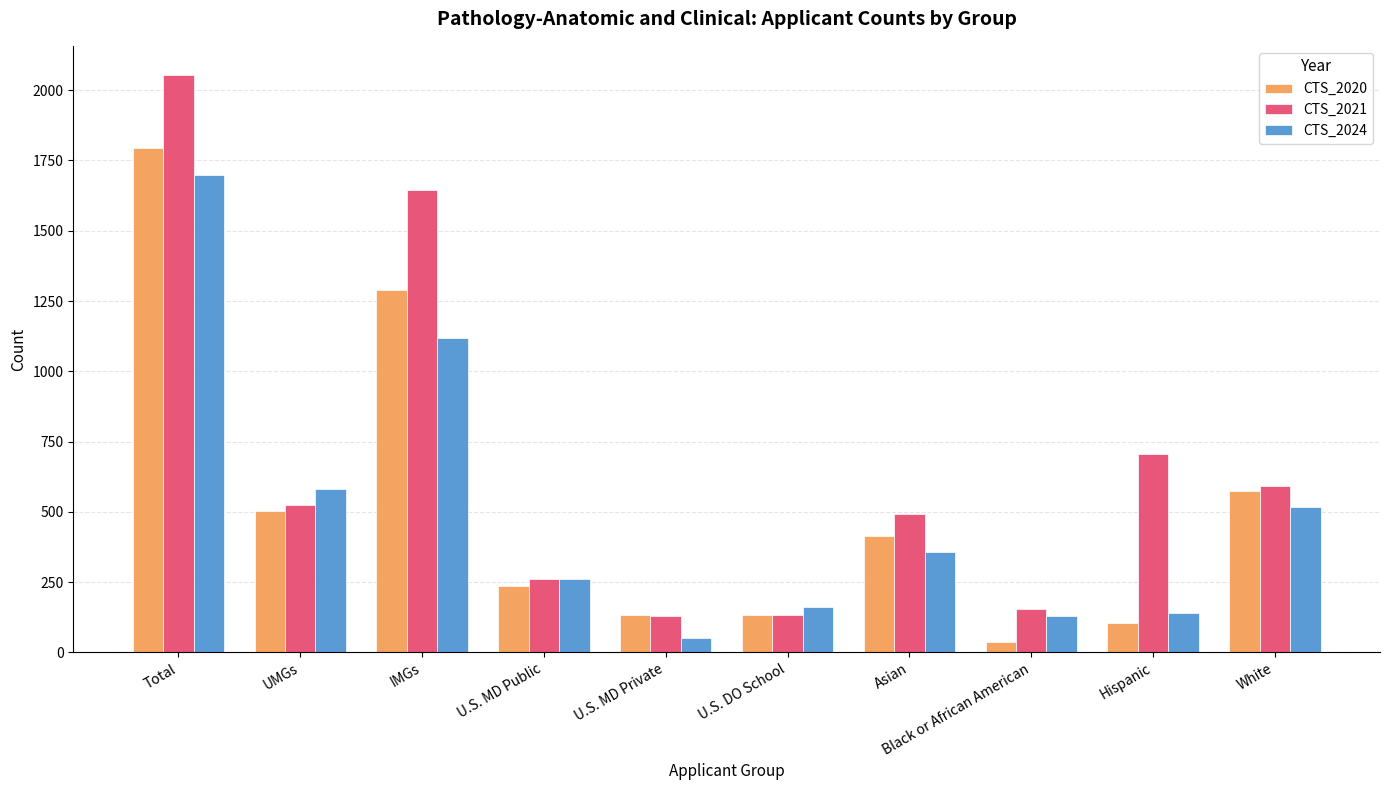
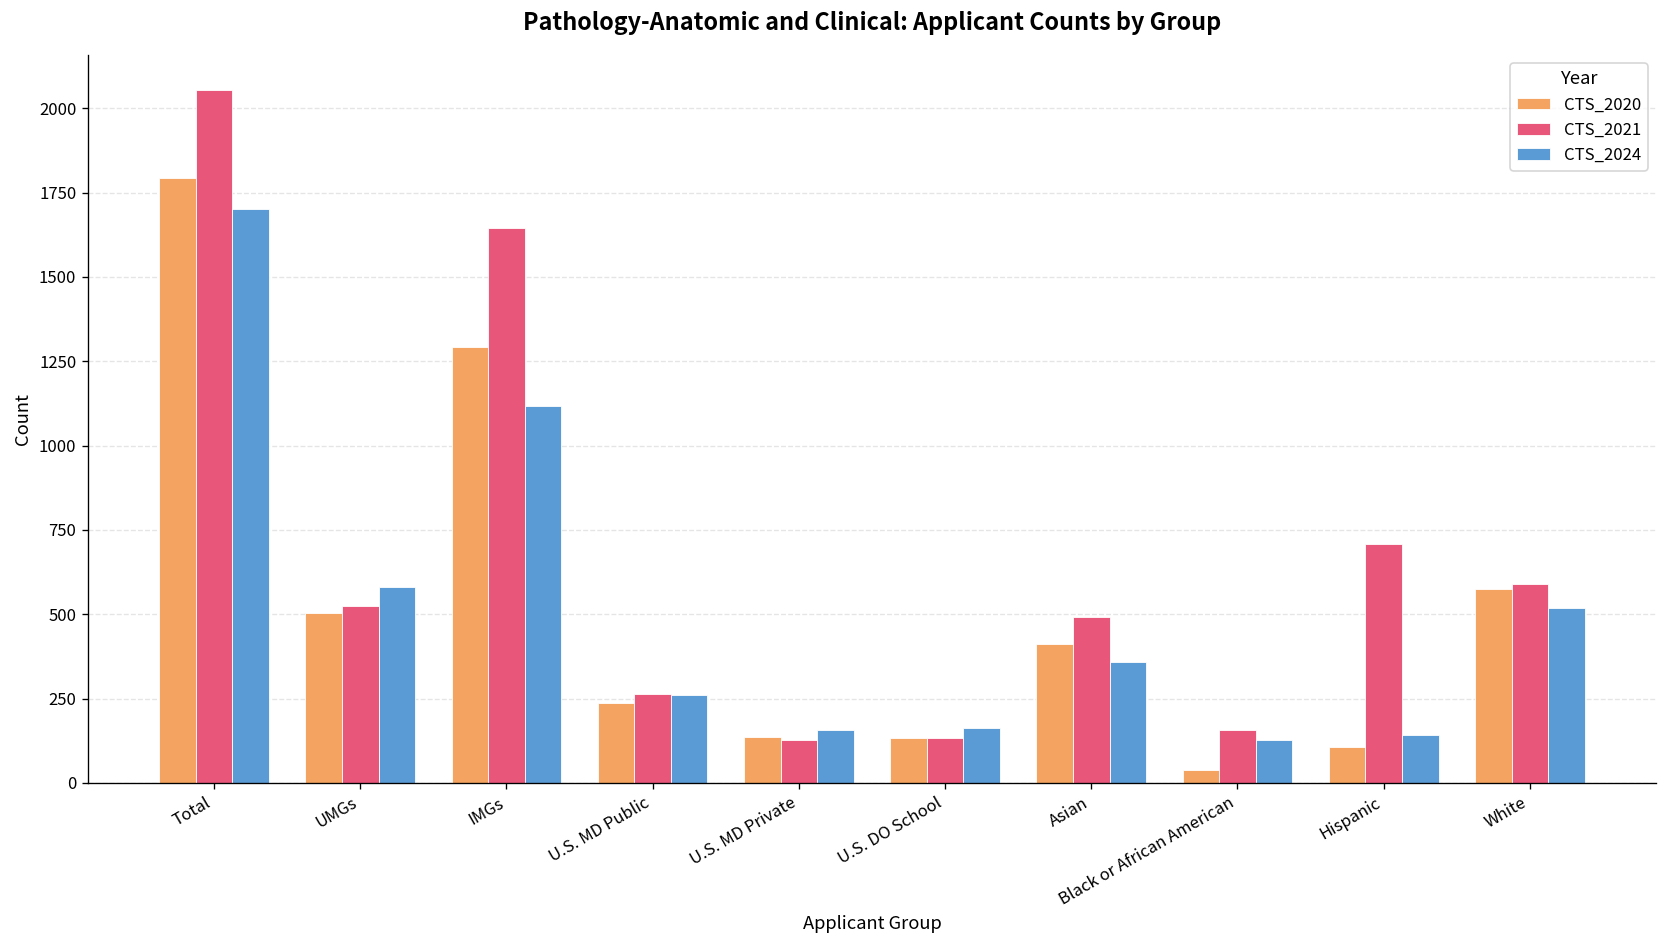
  {
    "CTS_2020": {
      "Total": 1790,
      "UMGs": 500,
      "IMGs": 1290,
      "U.S. MD Public": 240,
      "U.S. MD Private": 140,
      "U.S. DO School": 130,
      "Asian": 410,
      "Black or African American": 40,
      "Hispanic": 110,
      "White": 580
    },
    "CTS_2021": {
      "Total": 2060,
      "UMGs": 530,
      "IMGs": 1650,
      "U.S. MD Public": 260,
      "U.S. MD Private": 130,
      "U.S. DO School": 130,
      "Asian": 490,
      "Black or African American": 160,
      "Hispanic": 710,
      "White": 590
    },
    "CTS_2024": {
      "Total": 1700,
      "UMGs": 580,
      "IMGs": 1120,
      "U.S. MD Public": 260,
-     "U.S. MD Private": 50,
+     "U.S. MD Private": 160,
      "U.S. DO School": 160,
      "Asian": 360,
      "Black or African American": 130,
      "Hispanic": 140,
      "White": 520
    }
  }
